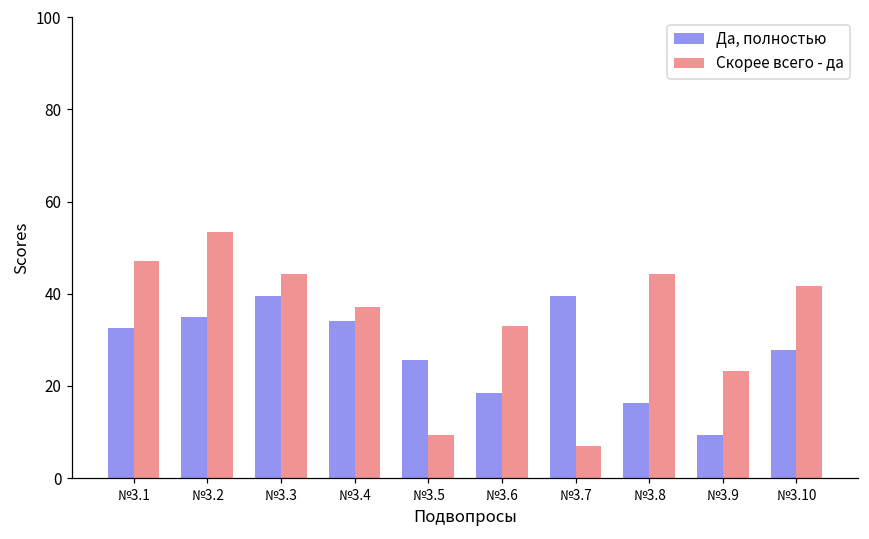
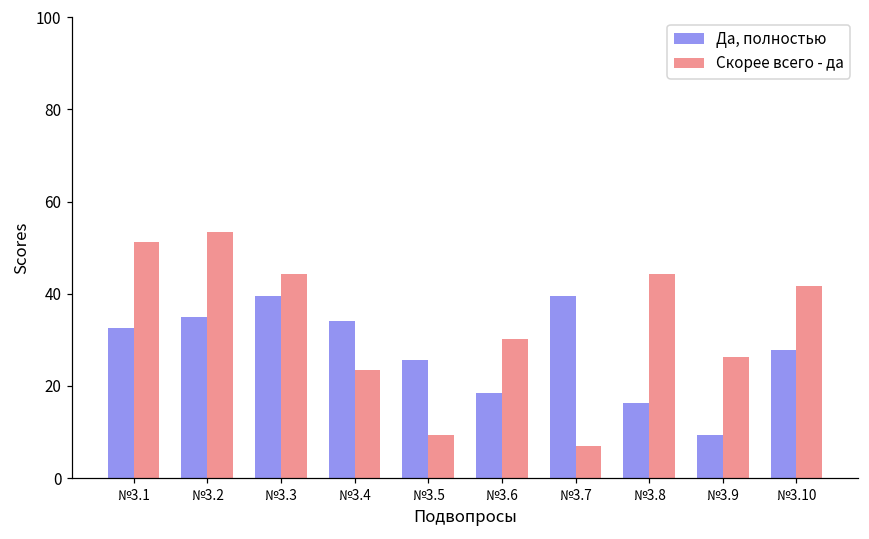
  {
    "Да, полностью": {
      "№3.1": 33,
      "№3.2": 35,
      "№3.3": 40,
      "№3.4": 34,
      "№3.5": 26,
      "№3.6": 18,
      "№3.7": 40,
      "№3.8": 16,
      "№3.9": 9,
      "№3.10": 28
    },
    "Скорее всего - да": {
-     "№3.1": 47,
+     "№3.1": 51,
      "№3.2": 53,
      "№3.3": 44,
-     "№3.4": 37,
+     "№3.4": 23,
      "№3.5": 9,
-     "№3.6": 33,
+     "№3.6": 30,
      "№3.7": 7,
      "№3.8": 44,
-     "№3.9": 23,
+     "№3.9": 26,
      "№3.10": 42
    }
  }
